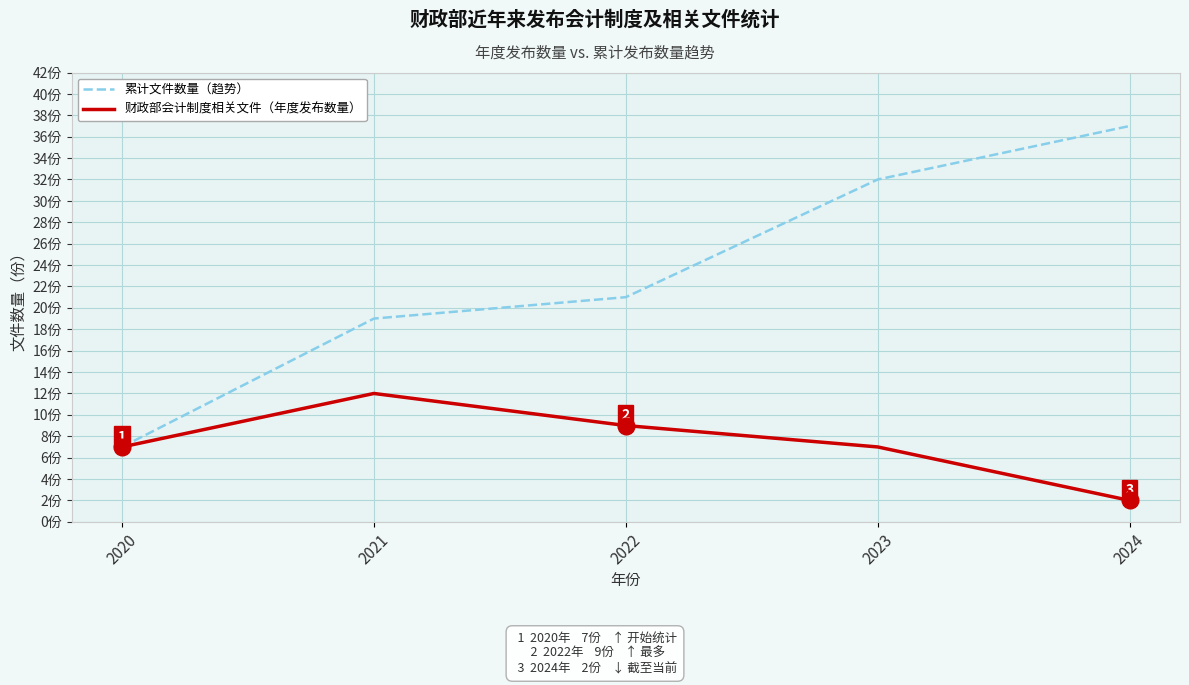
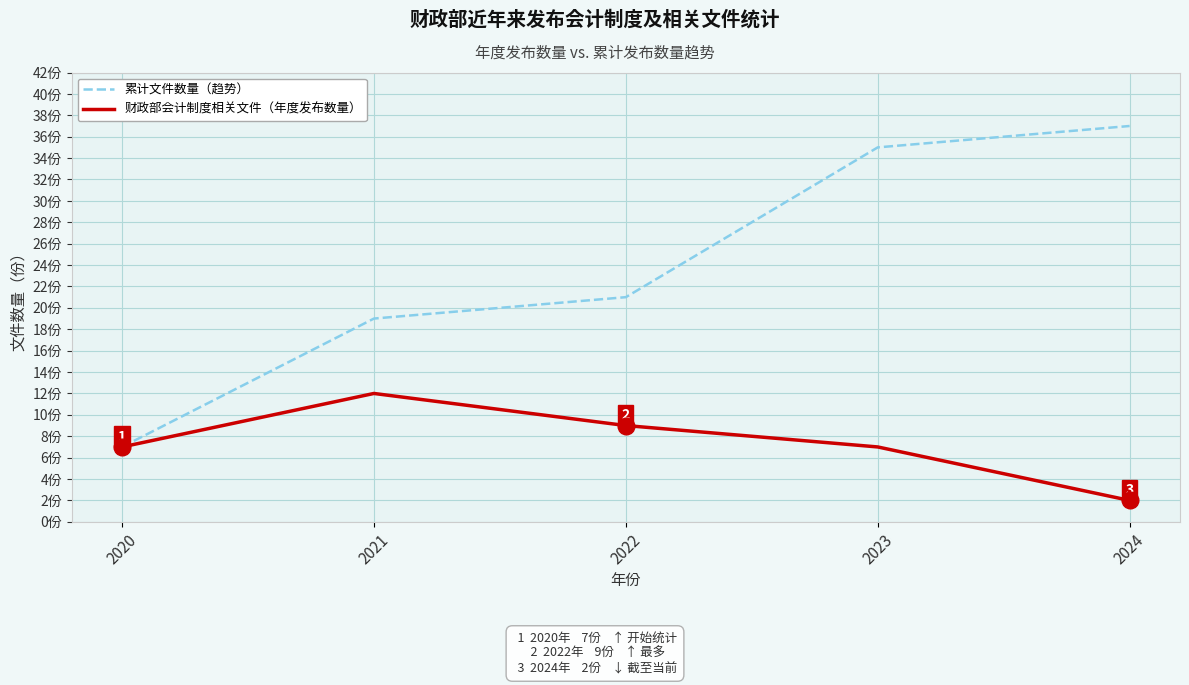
  {
    "累计文件数量（趋势）": {
      "2021": "19份",
      "2022": "21份",
-     "2023": "32份",
+     "2023": "35份",
      "2024": "37份"
    }
  }
